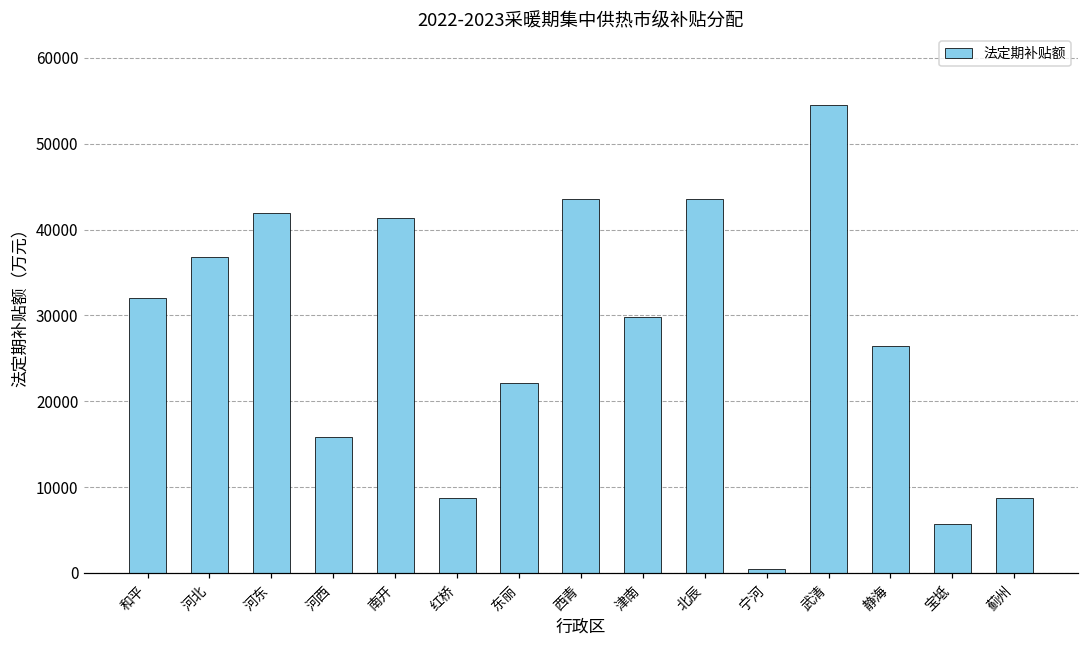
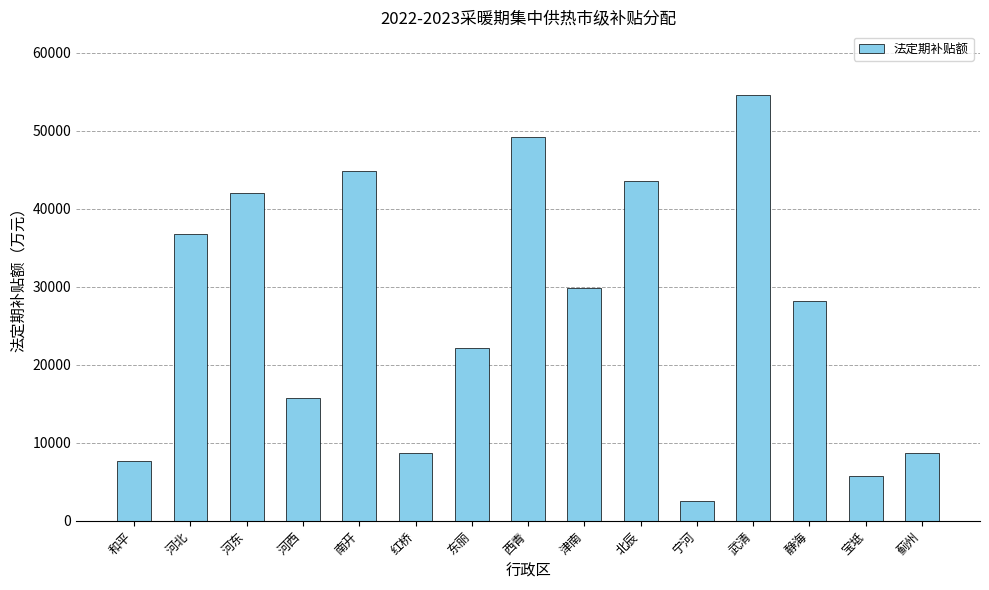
  {
-   "和平": 32000,
+   "和平": 8000,
    "河北": 37000,
    "河东": 42000,
    "河西": 16000,
-   "南开": 41000,
+   "南开": 45000,
    "红桥": 9000,
    "东丽": 22000,
-   "西青": 44000,
+   "西青": 49000,
    "津南": 30000,
    "北辰": 44000,
-   "宁河": 0,
+   "宁河": 3000,
    "武清": 55000,
-   "静海": 26000,
+   "静海": 28000,
    "宝坻": 6000,
    "蓟州": 9000
  }
